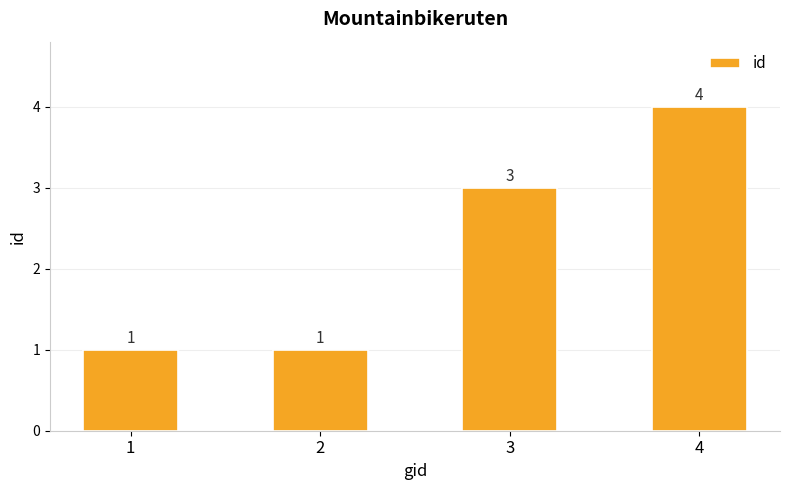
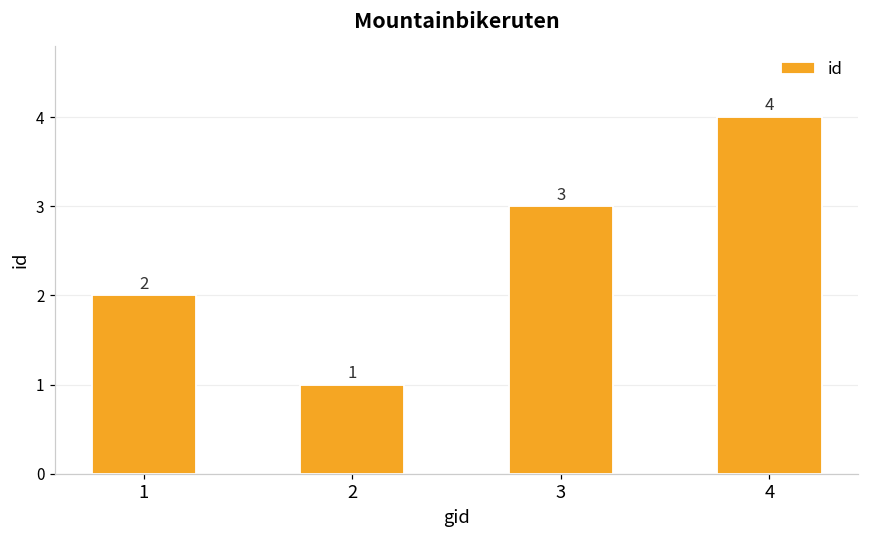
  {
-   "1": 1,
+   "1": 2,
    "2": 1,
    "3": 3,
    "4": 4
  }
